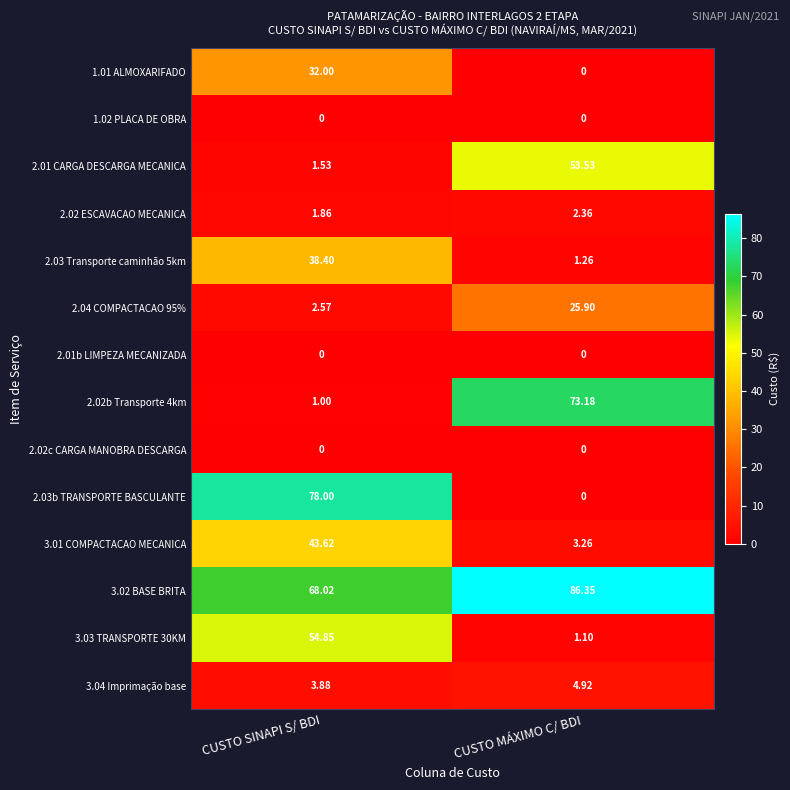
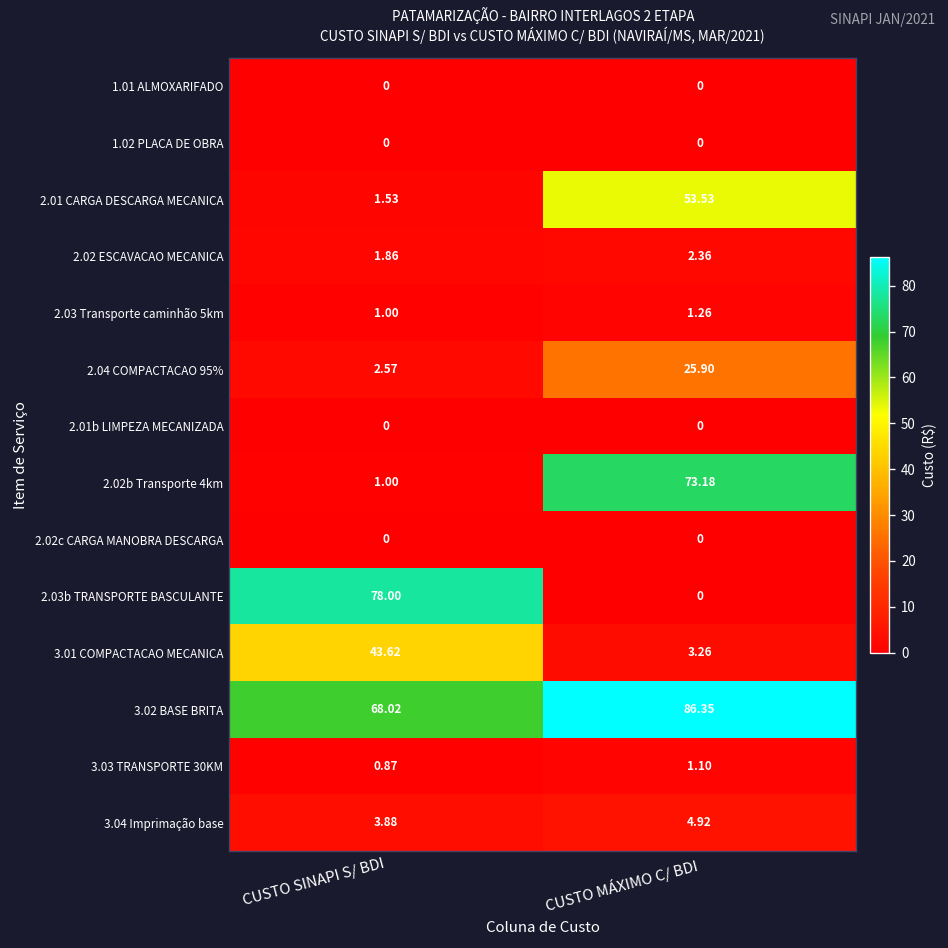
  {
    "1.01 ALMOXARIFADO": {
-     "CUSTO SINAPI S/ BDI": 32.00,
+     "CUSTO SINAPI S/ BDI": 0,
      "CUSTO MÁXIMO C/ BDI": 0
    },
    "1.02 PLACA DE OBRA": {
      "CUSTO SINAPI S/ BDI": 0,
      "CUSTO MÁXIMO C/ BDI": 0
    },
    "2.01 CARGA DESCARGA MECANICA": {
      "CUSTO SINAPI S/ BDI": 1.53,
      "CUSTO MÁXIMO C/ BDI": 53.53
    },
    "2.02 ESCAVACAO MECANICA": {
      "CUSTO SINAPI S/ BDI": 1.86,
      "CUSTO MÁXIMO C/ BDI": 2.36
    },
    "2.03 Transporte caminhão 5km": {
-     "CUSTO SINAPI S/ BDI": 38.40,
+     "CUSTO SINAPI S/ BDI": 1.00,
      "CUSTO MÁXIMO C/ BDI": 1.26
    },
    "2.04 COMPACTACAO 95%": {
      "CUSTO SINAPI S/ BDI": 2.57,
      "CUSTO MÁXIMO C/ BDI": 25.90
    },
    "2.01b LIMPEZA MECANIZADA": {
      "CUSTO SINAPI S/ BDI": 0,
      "CUSTO MÁXIMO C/ BDI": 0
    },
    "2.02b Transporte 4km": {
      "CUSTO SINAPI S/ BDI": 1.00,
      "CUSTO MÁXIMO C/ BDI": 73.18
    },
    "2.02c CARGA MANOBRA DESCARGA": {
      "CUSTO SINAPI S/ BDI": 0,
      "CUSTO MÁXIMO C/ BDI": 0
    },
    "2.03b TRANSPORTE BASCULANTE": {
      "CUSTO SINAPI S/ BDI": 78.00,
      "CUSTO MÁXIMO C/ BDI": 0
    },
    "3.01 COMPACTACAO MECANICA": {
      "CUSTO SINAPI S/ BDI": 43.62,
      "CUSTO MÁXIMO C/ BDI": 3.26
    },
    "3.02 BASE BRITA": {
      "CUSTO SINAPI S/ BDI": 68.02,
      "CUSTO MÁXIMO C/ BDI": 86.35
    },
    "3.03 TRANSPORTE 30KM": {
-     "CUSTO SINAPI S/ BDI": 54.85,
+     "CUSTO SINAPI S/ BDI": 0.87,
      "CUSTO MÁXIMO C/ BDI": 1.10
    },
    "3.04 Imprimação base": {
      "CUSTO SINAPI S/ BDI": 3.88,
      "CUSTO MÁXIMO C/ BDI": 4.92
    }
  }
